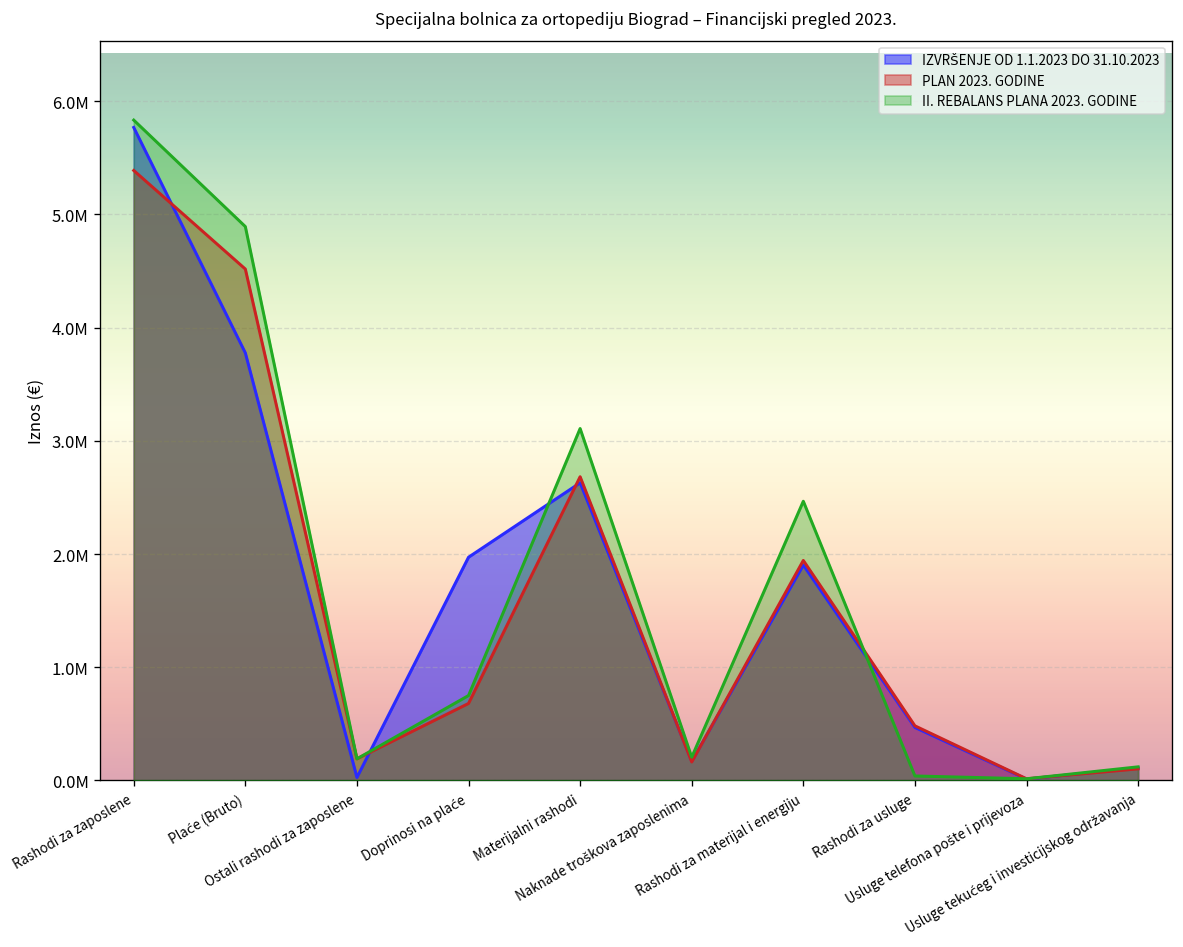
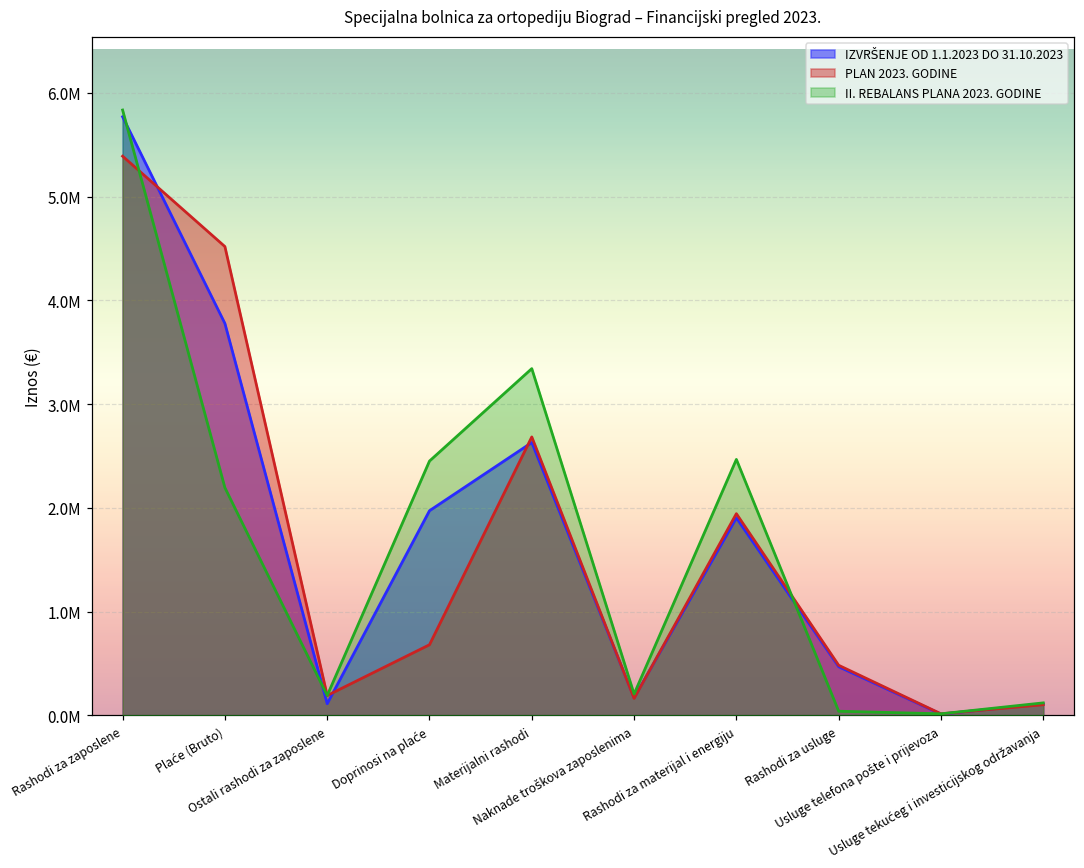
  {
    "IZVRŠENJE OD 1.1.2023 DO 31.10.2023": {
      "Rashodi za zaposlene": 5800000,
      "Plaće (Bruto)": 3800000,
-     "Ostali rashodi za zaposlene": 0,
+     "Ostali rashodi za zaposlene": 100000,
      "Doprinosi na plaće": 2000000,
      "Materijalni rashodi": 2600000,
      "Rashodi za materijal i energiju": 1900000
    },
    "PLAN 2023. GODINE": {
      "Rashodi za zaposlene": 5400000,
      "Plaće (Bruto)": 4500000,
      "Doprinosi na plaće": 700000,
      "Materijalni rashodi": 2700000,
      "Rashodi za materijal i energiju": 1900000
    },
    "II. REBALANS PLANA 2023. GODINE": {
      "Rashodi za zaposlene": 5800000,
-     "Plaće (Bruto)": 4900000,
-     "Doprinosi na plaće": 800000,
-     "Materijalni rashodi": 3100000,
+     "Plaće (Bruto)": 2200000,
+     "Doprinosi na plaće": 2500000,
+     "Materijalni rashodi": 3300000,
      "Naknade troškova zaposlenima": 200000,
      "Rashodi za materijal i energiju": 2500000,
      "Rashodi za usluge": 0
    }
  }
